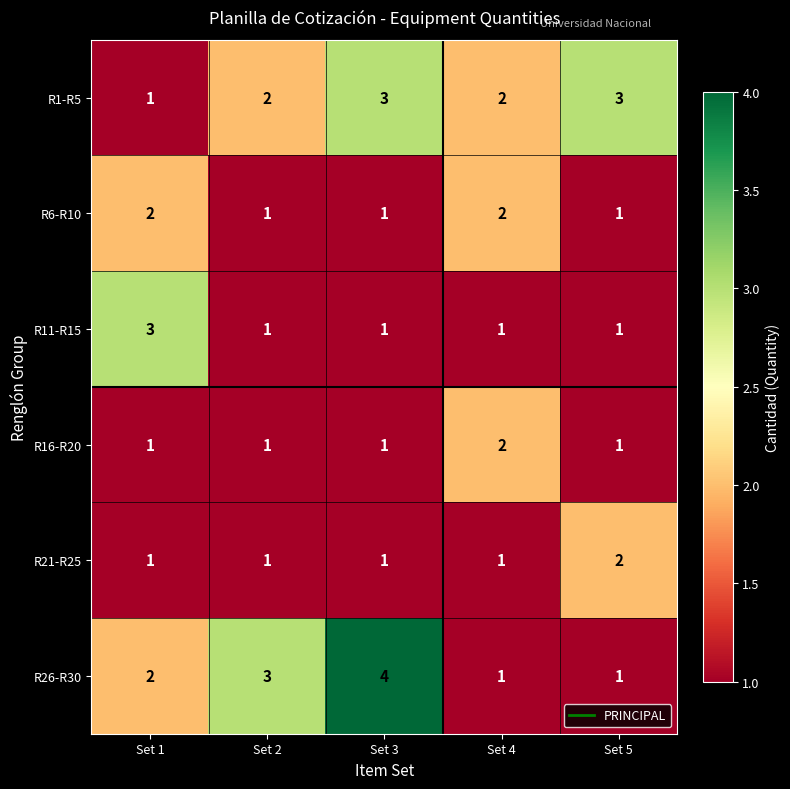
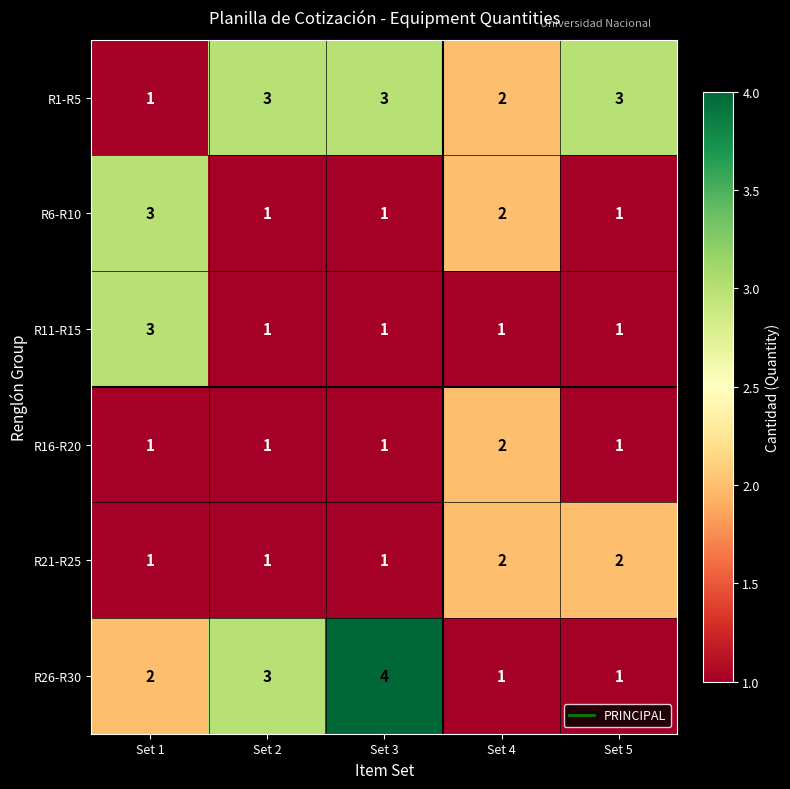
  {
    "R1-R5": {
      "Set 1": 1,
-     "Set 2": 2,
+     "Set 2": 3,
      "Set 3": 3,
      "Set 4": 2,
      "Set 5": 3
    },
    "R6-R10": {
-     "Set 1": 2,
+     "Set 1": 3,
      "Set 2": 1,
      "Set 3": 1,
      "Set 4": 2,
      "Set 5": 1
    },
    "R11-R15": {
      "Set 1": 3,
      "Set 2": 1,
      "Set 3": 1,
      "Set 4": 1,
      "Set 5": 1
    },
    "R16-R20": {
      "Set 1": 1,
      "Set 2": 1,
      "Set 3": 1,
      "Set 4": 2,
      "Set 5": 1
    },
    "R21-R25": {
      "Set 1": 1,
      "Set 2": 1,
      "Set 3": 1,
-     "Set 4": 1,
+     "Set 4": 2,
      "Set 5": 2
    },
    "R26-R30": {
      "Set 1": 2,
      "Set 2": 3,
      "Set 3": 4,
      "Set 4": 1,
      "Set 5": 1
    }
  }
